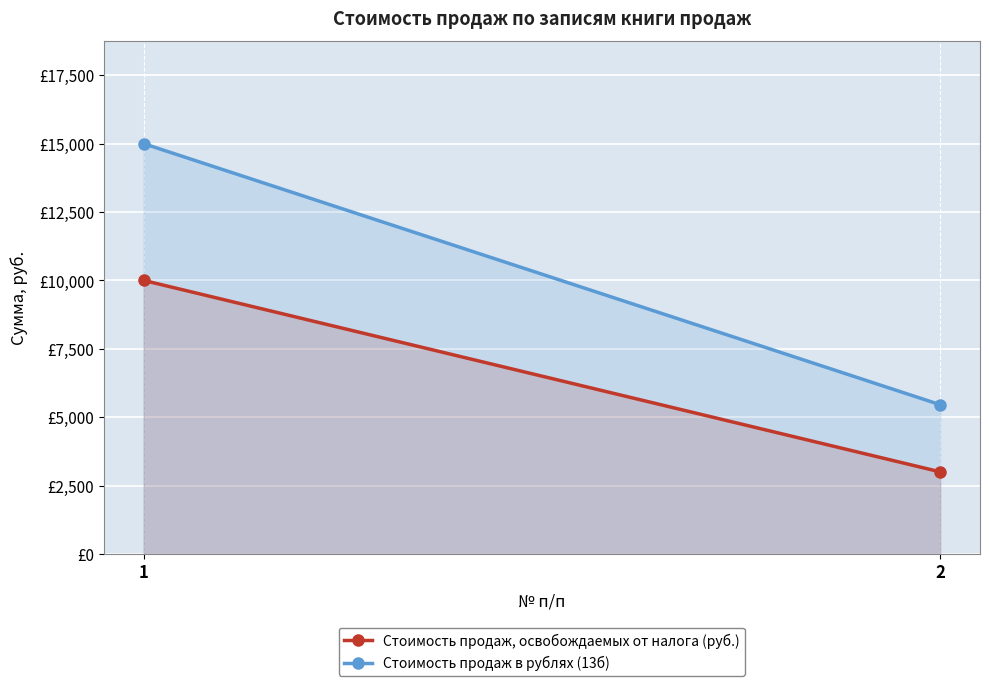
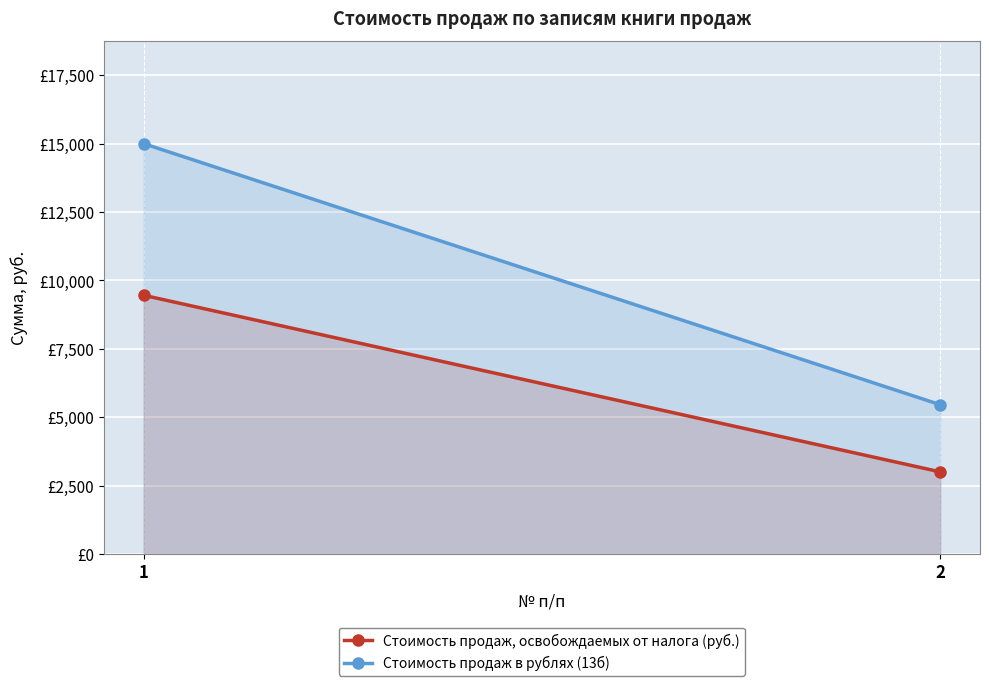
  {
    "Стоимость продаж, освобождаемых от налога (руб.)": {
-     "1": "£10,000",
+     "1": "£9,500",
      "2": "£3,000"
    },
    "Стоимость продаж в рублях (13б)": {
      "1": "£15,000",
      "2": "£5,500"
    }
  }
